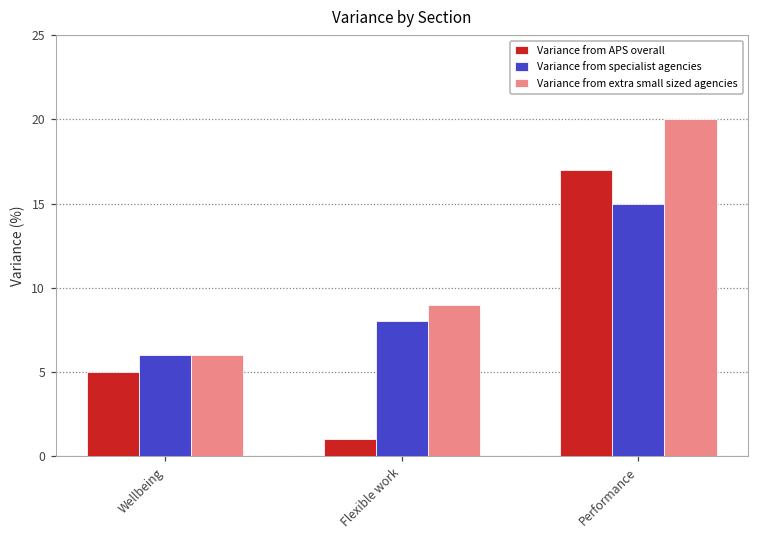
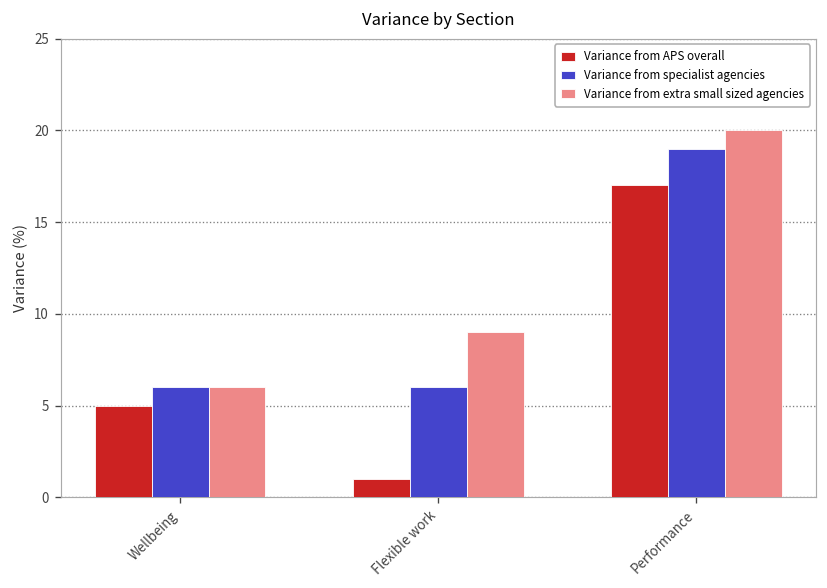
  {
    "Variance from APS overall": {
      "Wellbeing": 5,
      "Flexible work": 1,
      "Performance": 17
    },
    "Variance from specialist agencies": {
      "Wellbeing": 6,
-     "Flexible work": 8,
-     "Performance": 15
+     "Flexible work": 6,
+     "Performance": 19
    },
    "Variance from extra small sized agencies": {
      "Wellbeing": 6,
      "Flexible work": 9,
      "Performance": 20
    }
  }
